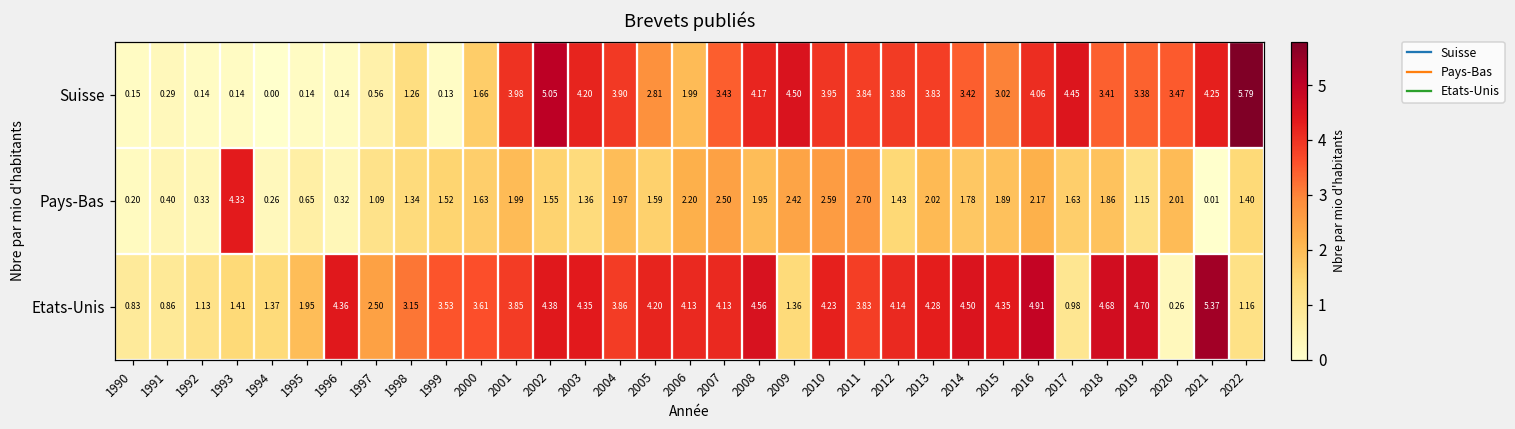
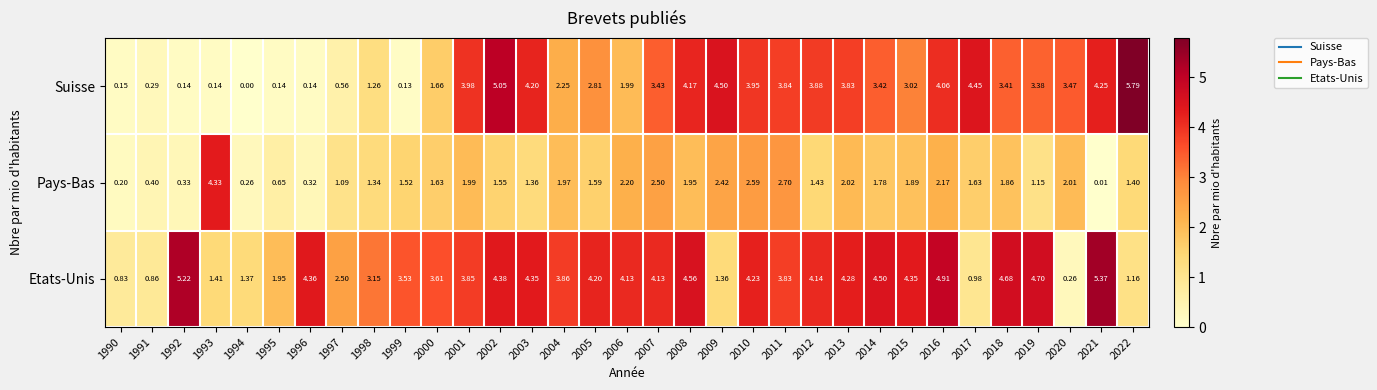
  {
    "Suisse": {
      "1990": 0.15,
      "1991": 0.29,
      "1992": 0.14,
      "1993": 0.14,
      "1994": 0.00,
      "1995": 0.14,
      "1996": 0.14,
      "1997": 0.56,
      "1998": 1.26,
      "1999": 0.13,
      "2000": 1.66,
      "2001": 3.98,
      "2002": 5.05,
      "2003": 4.20,
-     "2004": 3.90,
+     "2004": 2.25,
      "2005": 2.81,
      "2006": 1.99,
      "2007": 3.43,
      "2008": 4.17,
      "2009": 4.50,
      "2010": 3.95,
      "2011": 3.84,
      "2012": 3.88,
      "2013": 3.83,
      "2014": 3.42,
      "2015": 3.02,
      "2016": 4.06,
      "2017": 4.45,
      "2018": 3.41,
      "2019": 3.38,
      "2020": 3.47,
      "2021": 4.25,
      "2022": 5.79
    },
    "Pays-Bas": {
      "1990": 0.20,
      "1991": 0.40,
      "1992": 0.33,
      "1993": 4.33,
      "1994": 0.26,
      "1995": 0.65,
      "1996": 0.32,
      "1997": 1.09,
      "1998": 1.34,
      "1999": 1.52,
      "2000": 1.63,
      "2001": 1.99,
      "2002": 1.55,
      "2003": 1.36,
      "2004": 1.97,
      "2005": 1.59,
      "2006": 2.20,
      "2007": 2.50,
      "2008": 1.95,
      "2009": 2.42,
      "2010": 2.59,
      "2011": 2.70,
      "2012": 1.43,
      "2013": 2.02,
      "2014": 1.78,
      "2015": 1.89,
      "2016": 2.17,
      "2017": 1.63,
      "2018": 1.86,
      "2019": 1.15,
      "2020": 2.01,
      "2021": 0.01,
      "2022": 1.40
    },
    "Etats-Unis": {
      "1990": 0.83,
      "1991": 0.86,
-     "1992": 1.13,
+     "1992": 5.22,
      "1993": 1.41,
      "1994": 1.37,
      "1995": 1.95,
      "1996": 4.36,
      "1997": 2.50,
      "1998": 3.15,
      "1999": 3.53,
      "2000": 3.61,
      "2001": 3.85,
      "2002": 4.38,
      "2003": 4.35,
      "2004": 3.86,
      "2005": 4.20,
      "2006": 4.13,
      "2007": 4.13,
      "2008": 4.56,
      "2009": 1.36,
      "2010": 4.23,
      "2011": 3.83,
      "2012": 4.14,
      "2013": 4.28,
      "2014": 4.50,
      "2015": 4.35,
      "2016": 4.91,
      "2017": 0.98,
      "2018": 4.68,
      "2019": 4.70,
      "2020": 0.26,
      "2021": 5.37,
      "2022": 1.16
    }
  }
